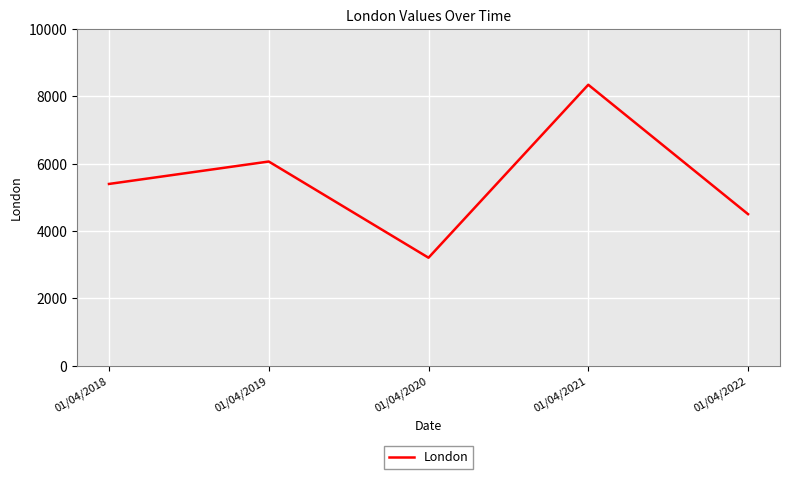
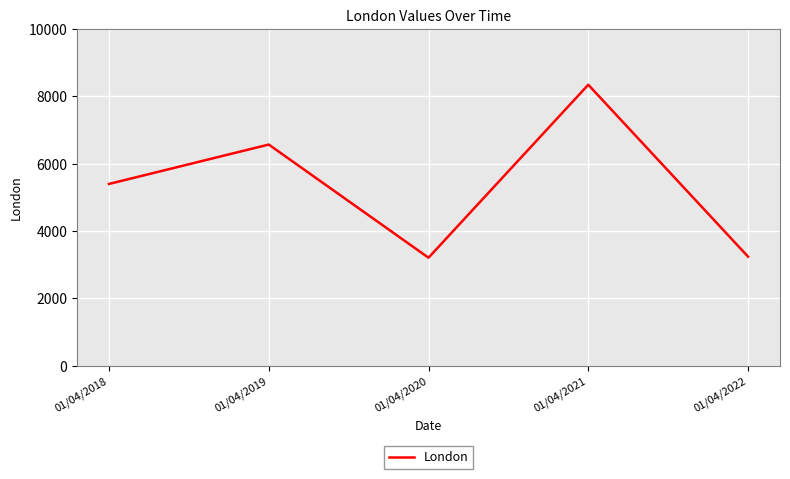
  {
    "01/04/2018": 5400,
-   "01/04/2019": 6100,
+   "01/04/2019": 6600,
    "01/04/2020": 3200,
    "01/04/2021": 8300,
-   "01/04/2022": 4500
+   "01/04/2022": 3200
  }
